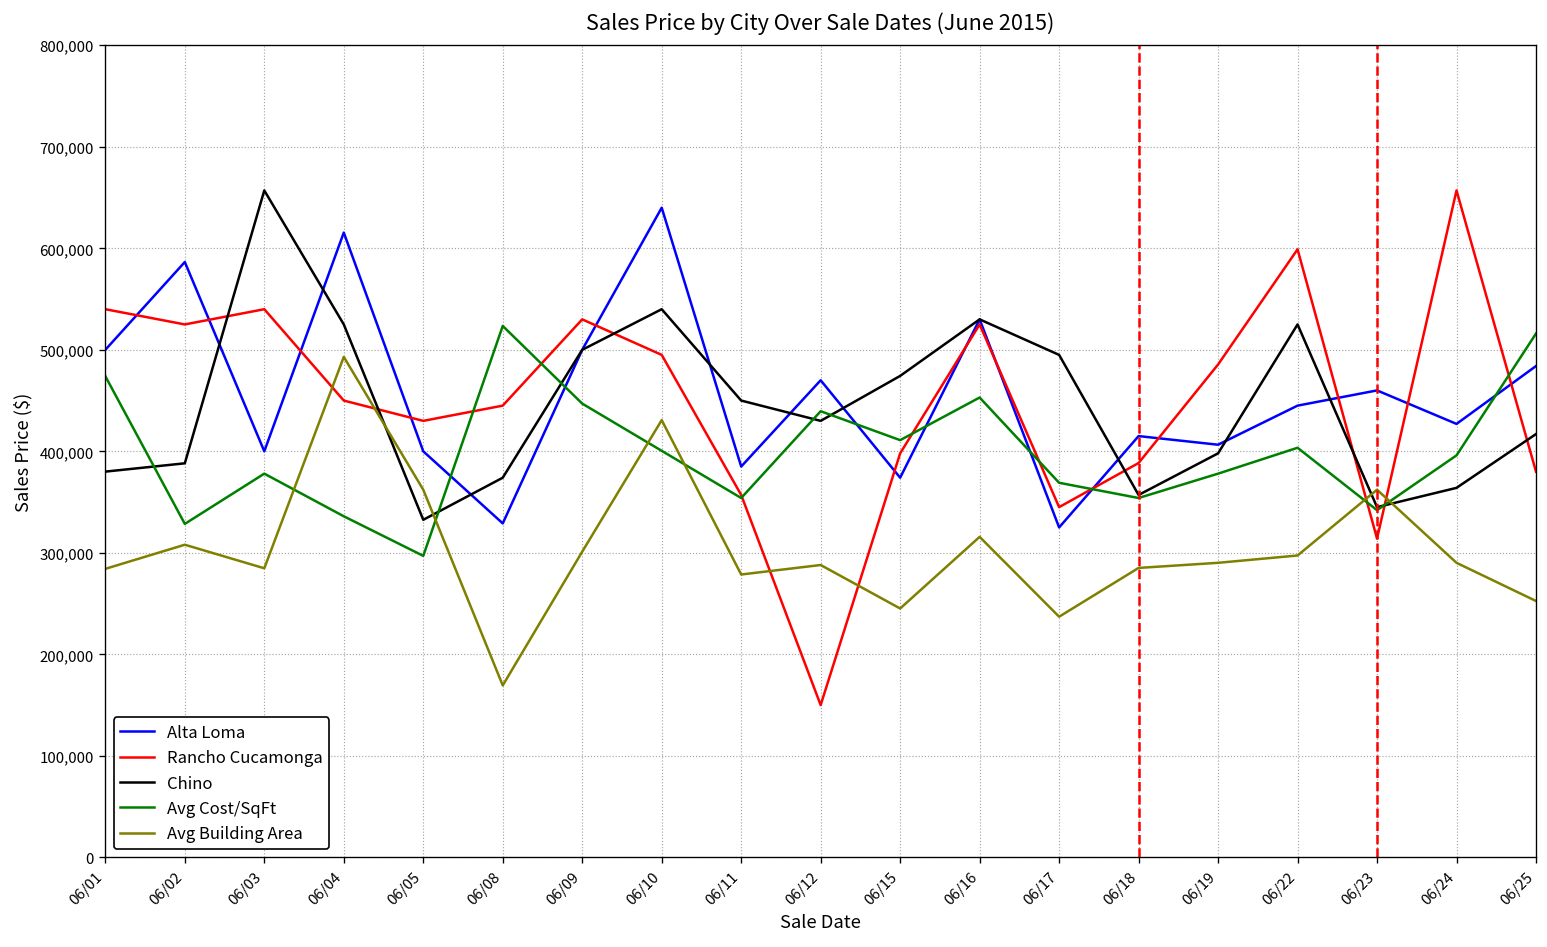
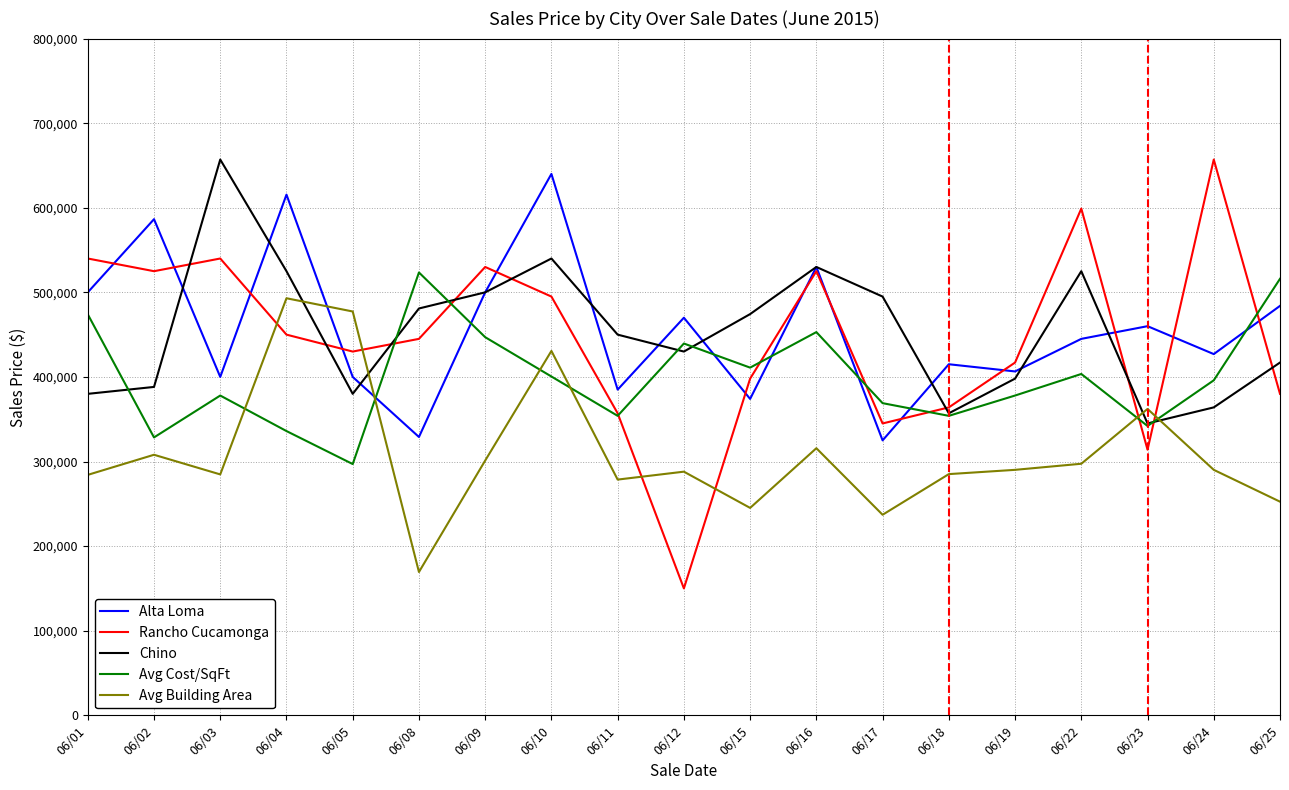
  {
    "Alta Loma": {
      "06/01": "500,000",
      "06/02": "590,000",
      "06/03": "400,000",
      "06/04": "620,000",
      "06/05": "400,000",
      "06/08": "330,000",
      "06/10": "640,000",
      "06/11": "390,000",
      "06/12": "470,000",
      "06/15": "370,000",
      "06/17": "330,000",
      "06/18": "420,000",
      "06/19": "410,000",
      "06/22": "450,000",
      "06/23": "460,000",
      "06/24": "430,000",
      "06/25": "480,000"
    },
    "Rancho Cucamonga": {
      "06/01": "540,000",
      "06/02": "530,000",
      "06/03": "540,000",
      "06/04": "450,000",
      "06/05": "430,000",
      "06/08": "450,000",
      "06/09": "530,000",
      "06/10": "500,000",
      "06/12": "150,000",
      "06/15": "400,000",
      "06/16": "530,000",
      "06/17": "350,000",
-     "06/18": "390,000",
-     "06/19": "490,000",
+     "06/18": "360,000",
+     "06/19": "420,000",
      "06/22": "600,000",
      "06/23": "310,000",
      "06/24": "660,000",
      "06/25": "380,000"
    },
    "Chino": {
      "06/01": "380,000",
      "06/02": "390,000",
      "06/03": "660,000",
      "06/04": "530,000",
-     "06/05": "330,000",
-     "06/08": "370,000",
+     "06/05": "380,000",
+     "06/08": "480,000",
      "06/10": "540,000",
      "06/11": "450,000",
      "06/12": "430,000",
      "06/15": "470,000",
      "06/17": "500,000",
      "06/19": "400,000",
      "06/22": "530,000",
      "06/24": "360,000",
      "06/25": "420,000"
    },
    "Avg Cost/SqFt": {
      "06/01": "470,000",
      "06/02": "330,000",
      "06/03": "380,000",
      "06/04": "340,000",
      "06/05": "300,000",
      "06/08": "520,000",
      "06/09": "450,000",
      "06/10": "400,000",
      "06/12": "440,000",
      "06/15": "410,000",
      "06/16": "450,000",
      "06/17": "370,000",
      "06/19": "380,000",
      "06/22": "400,000",
      "06/24": "400,000",
      "06/25": "520,000"
    },
    "Avg Building Area": {
      "06/01": "280,000",
      "06/02": "310,000",
      "06/03": "280,000",
      "06/04": "490,000",
-     "06/05": "360,000",
+     "06/05": "480,000",
      "06/08": "170,000",
      "06/09": "300,000",
      "06/10": "430,000",
      "06/11": "280,000",
      "06/12": "290,000",
      "06/15": "250,000",
      "06/16": "320,000",
      "06/17": "240,000",
      "06/18": "290,000",
      "06/19": "290,000",
      "06/22": "300,000",
      "06/23": "360,000",
      "06/24": "290,000",
      "06/25": "250,000"
    }
  }
